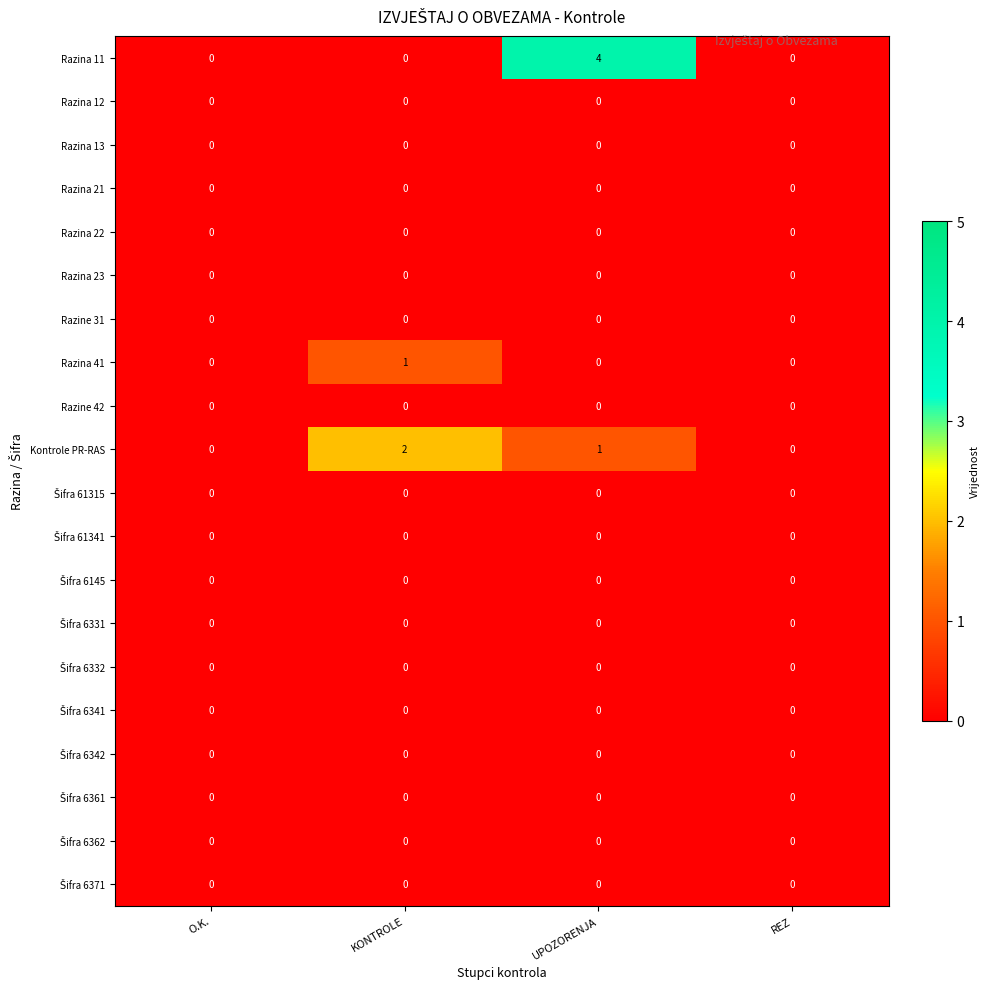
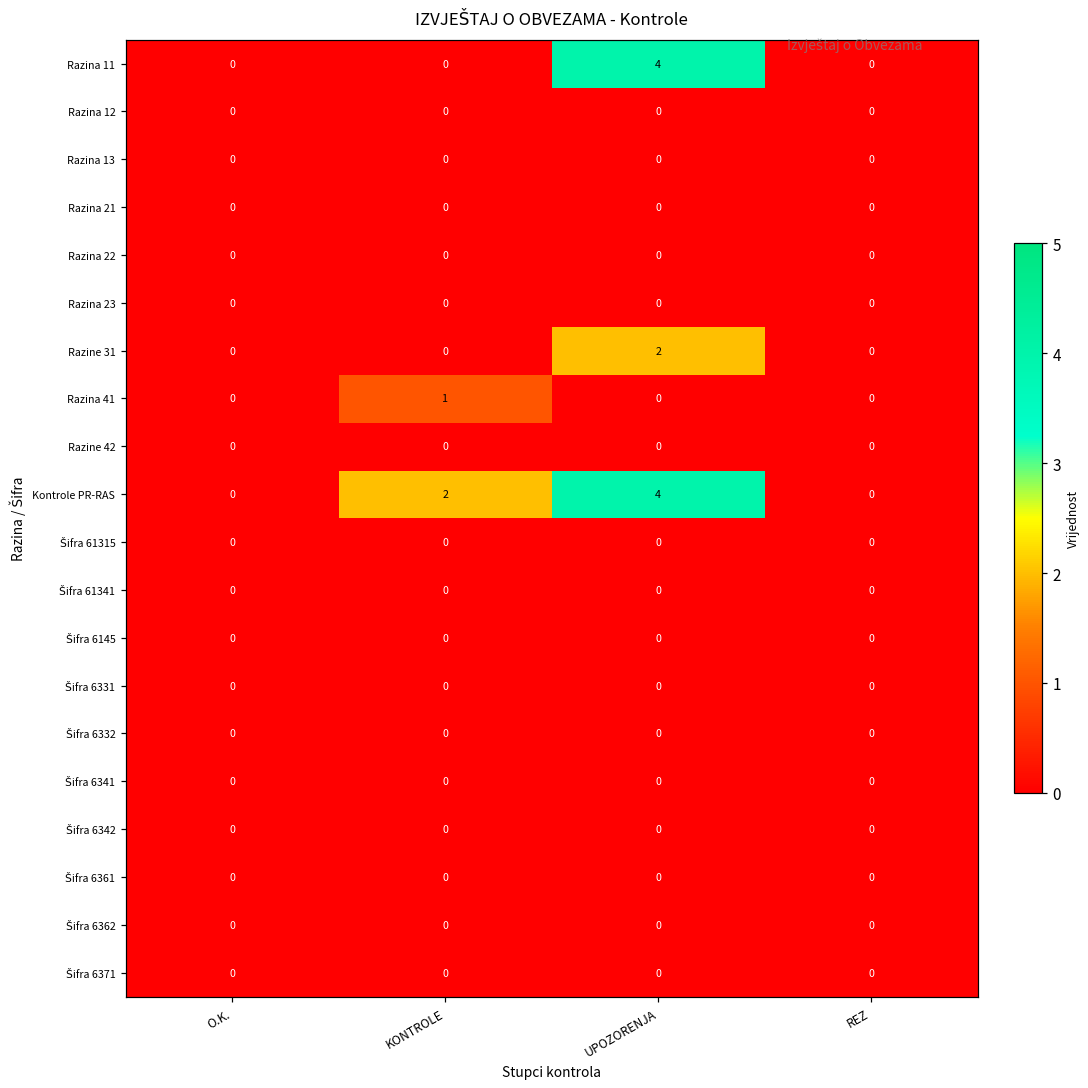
  {
    "Razina 11": {
      "O.K.": 0,
      "KONTROLE": 0,
      "UPOZORENJA": 4,
      "REZ": 0
    },
    "Razina 12": {
      "O.K.": 0,
      "KONTROLE": 0,
      "UPOZORENJA": 0,
      "REZ": 0
    },
    "Razina 13": {
      "O.K.": 0,
      "KONTROLE": 0,
      "UPOZORENJA": 0,
      "REZ": 0
    },
    "Razina 21": {
      "O.K.": 0,
      "KONTROLE": 0,
      "UPOZORENJA": 0,
      "REZ": 0
    },
    "Razina 22": {
      "O.K.": 0,
      "KONTROLE": 0,
      "UPOZORENJA": 0,
      "REZ": 0
    },
    "Razina 23": {
      "O.K.": 0,
      "KONTROLE": 0,
      "UPOZORENJA": 0,
      "REZ": 0
    },
    "Razine 31": {
      "O.K.": 0,
      "KONTROLE": 0,
-     "UPOZORENJA": 0,
+     "UPOZORENJA": 2,
      "REZ": 0
    },
    "Razina 41": {
      "O.K.": 0,
      "KONTROLE": 1,
      "UPOZORENJA": 0,
      "REZ": 0
    },
    "Razine 42": {
      "O.K.": 0,
      "KONTROLE": 0,
      "UPOZORENJA": 0,
      "REZ": 0
    },
    "Kontrole PR-RAS": {
      "O.K.": 0,
      "KONTROLE": 2,
-     "UPOZORENJA": 1,
+     "UPOZORENJA": 4,
      "REZ": 0
    },
    "Šifra 61315": {
      "O.K.": 0,
      "KONTROLE": 0,
      "UPOZORENJA": 0,
      "REZ": 0
    },
    "Šifra 61341": {
      "O.K.": 0,
      "KONTROLE": 0,
      "UPOZORENJA": 0,
      "REZ": 0
    },
    "Šifra 6145": {
      "O.K.": 0,
      "KONTROLE": 0,
      "UPOZORENJA": 0,
      "REZ": 0
    },
    "Šifra 6331": {
      "O.K.": 0,
      "KONTROLE": 0,
      "UPOZORENJA": 0,
      "REZ": 0
    },
    "Šifra 6332": {
      "O.K.": 0,
      "KONTROLE": 0,
      "UPOZORENJA": 0,
      "REZ": 0
    },
    "Šifra 6341": {
      "O.K.": 0,
      "KONTROLE": 0,
      "UPOZORENJA": 0,
      "REZ": 0
    },
    "Šifra 6342": {
      "O.K.": 0,
      "KONTROLE": 0,
      "UPOZORENJA": 0,
      "REZ": 0
    },
    "Šifra 6361": {
      "O.K.": 0,
      "KONTROLE": 0,
      "UPOZORENJA": 0,
      "REZ": 0
    },
    "Šifra 6362": {
      "O.K.": 0,
      "KONTROLE": 0,
      "UPOZORENJA": 0,
      "REZ": 0
    },
    "Šifra 6371": {
      "O.K.": 0,
      "KONTROLE": 0,
      "UPOZORENJA": 0,
      "REZ": 0
    }
  }
